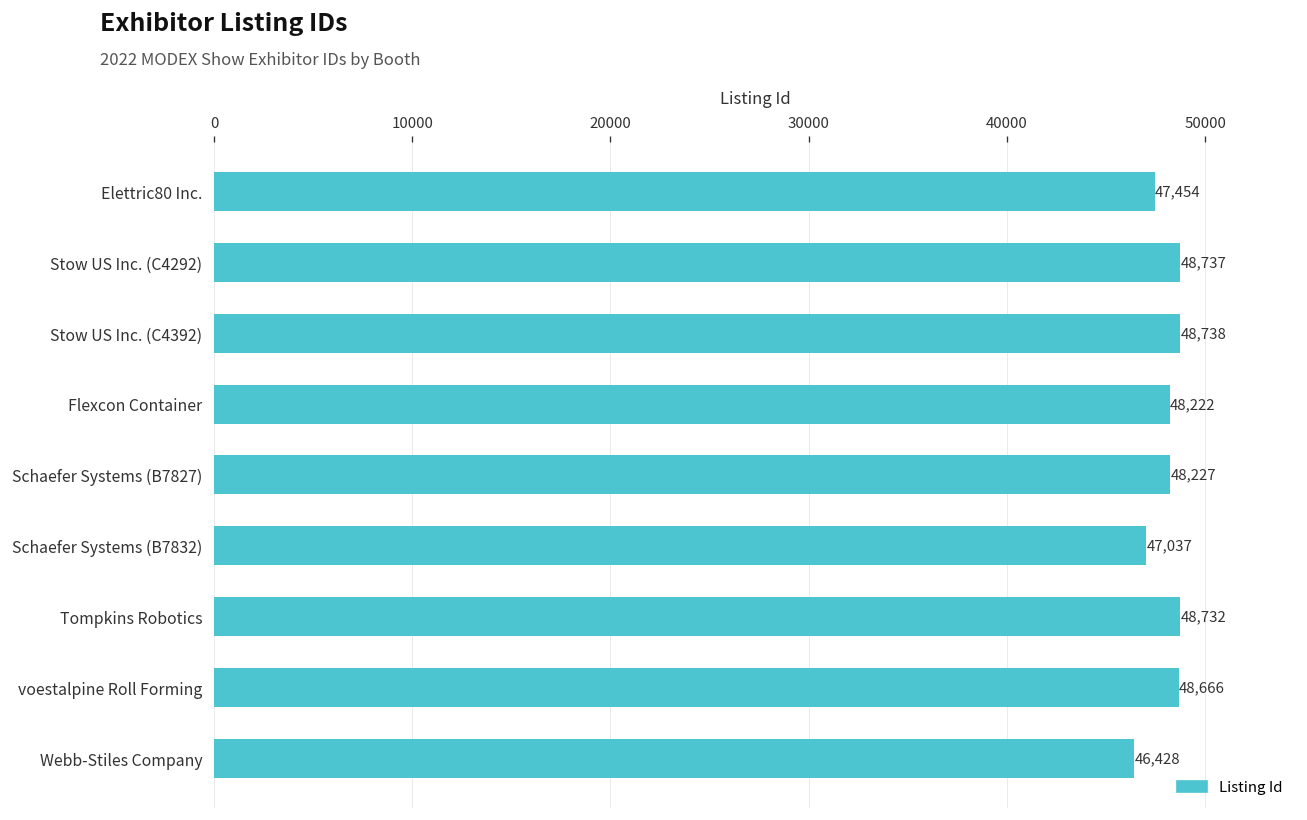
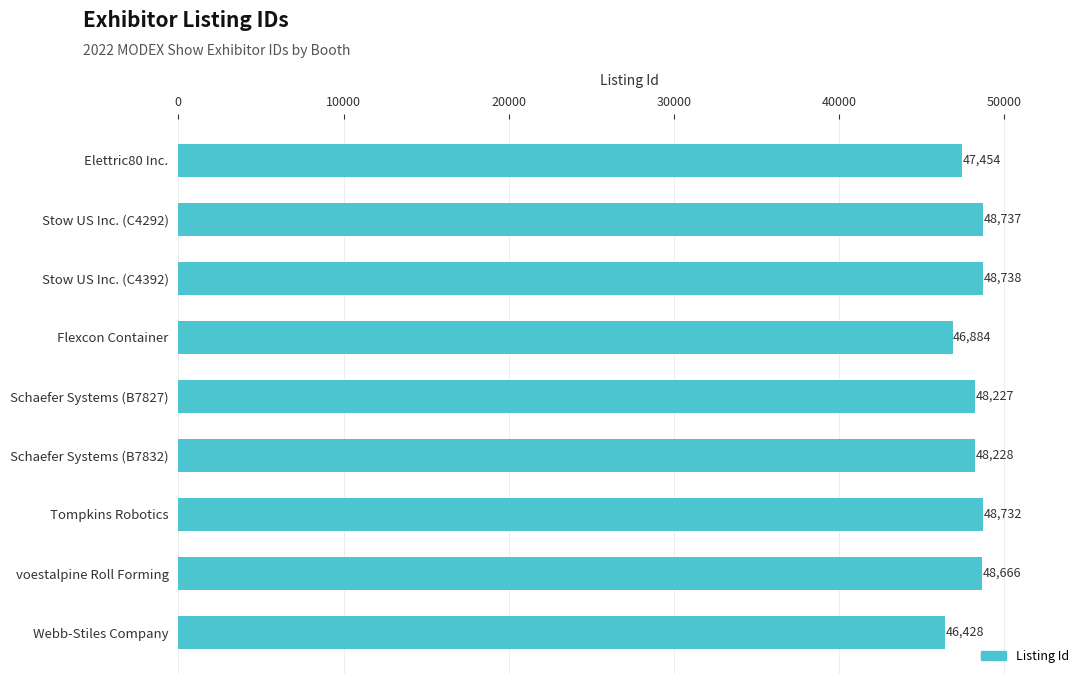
  {
    "Elettric80 Inc.": "47,454",
    "Stow US Inc. (C4292)": "48,737",
    "Stow US Inc. (C4392)": "48,738",
-   "Flexcon Container": "48,222",
+   "Flexcon Container": "46,884",
    "Schaefer Systems (B7827)": "48,227",
-   "Schaefer Systems (B7832)": "47,037",
+   "Schaefer Systems (B7832)": "48,228",
    "Tompkins Robotics": "48,732",
    "voestalpine Roll Forming": "48,666",
    "Webb-Stiles Company": "46,428"
  }
